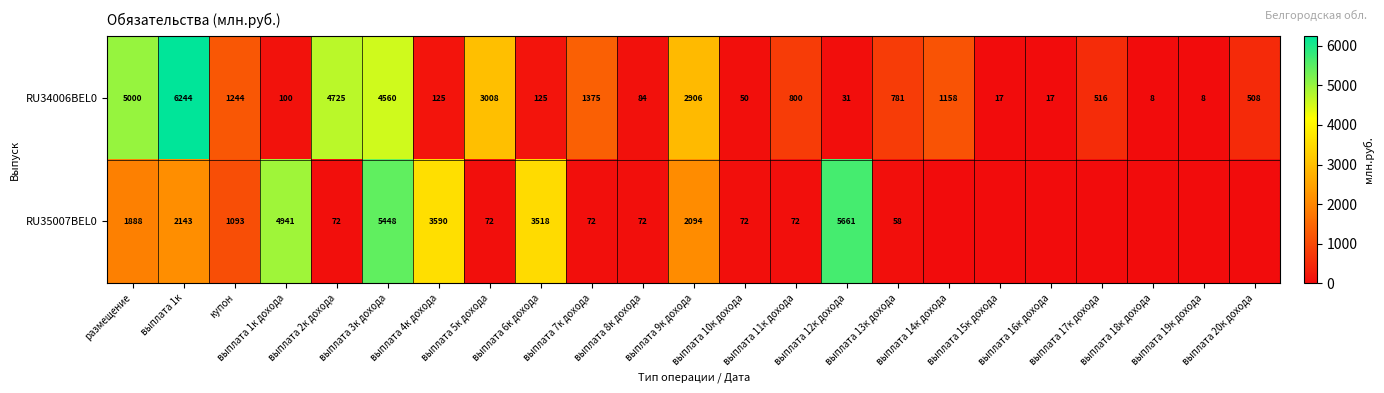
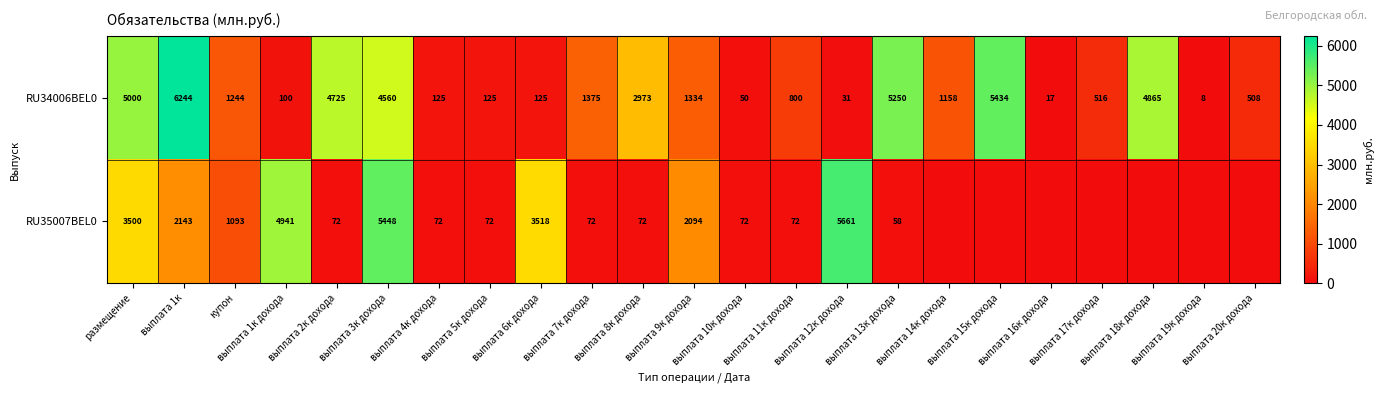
  {
    "RU34006BEL0": {
      "размещение": 5000,
      "выплата 1к": 6244,
      "купон": 1244,
      "выплата 1к дохода": 100,
      "выплата 2к дохода": 4725,
      "выплата 3к дохода": 4560,
      "выплата 4к дохода": 125,
-     "выплата 5к дохода": 3008,
+     "выплата 5к дохода": 125,
      "выплата 6к дохода": 125,
      "выплата 7к дохода": 1375,
-     "выплата 8к дохода": 84,
-     "выплата 9к дохода": 2906,
+     "выплата 8к дохода": 2973,
+     "выплата 9к дохода": 1334,
      "выплата 10к дохода": 50,
      "выплата 11к дохода": 800,
      "выплата 12к дохода": 31,
-     "выплата 13к дохода": 781,
+     "выплата 13к дохода": 5250,
      "выплата 14к дохода": 1158,
-     "выплата 15к дохода": 17,
+     "выплата 15к дохода": 5434,
      "выплата 16к дохода": 17,
      "выплата 17к дохода": 516,
-     "выплата 18к дохода": 8,
+     "выплата 18к дохода": 4865,
      "выплата 19к дохода": 8,
      "выплата 20к дохода": 508
    },
    "RU35007BEL0": {
-     "размещение": 1888,
+     "размещение": 3500,
      "выплата 1к": 2143,
      "купон": 1093,
      "выплата 1к дохода": 4941,
      "выплата 2к дохода": 72,
      "выплата 3к дохода": 5448,
-     "выплата 4к дохода": 3590,
+     "выплата 4к дохода": 72,
      "выплата 5к дохода": 72,
      "выплата 6к дохода": 3518,
      "выплата 7к дохода": 72,
      "выплата 8к дохода": 72,
      "выплата 9к дохода": 2094,
      "выплата 10к дохода": 72,
      "выплата 11к дохода": 72,
      "выплата 12к дохода": 5661,
      "выплата 13к дохода": 58
    }
  }
